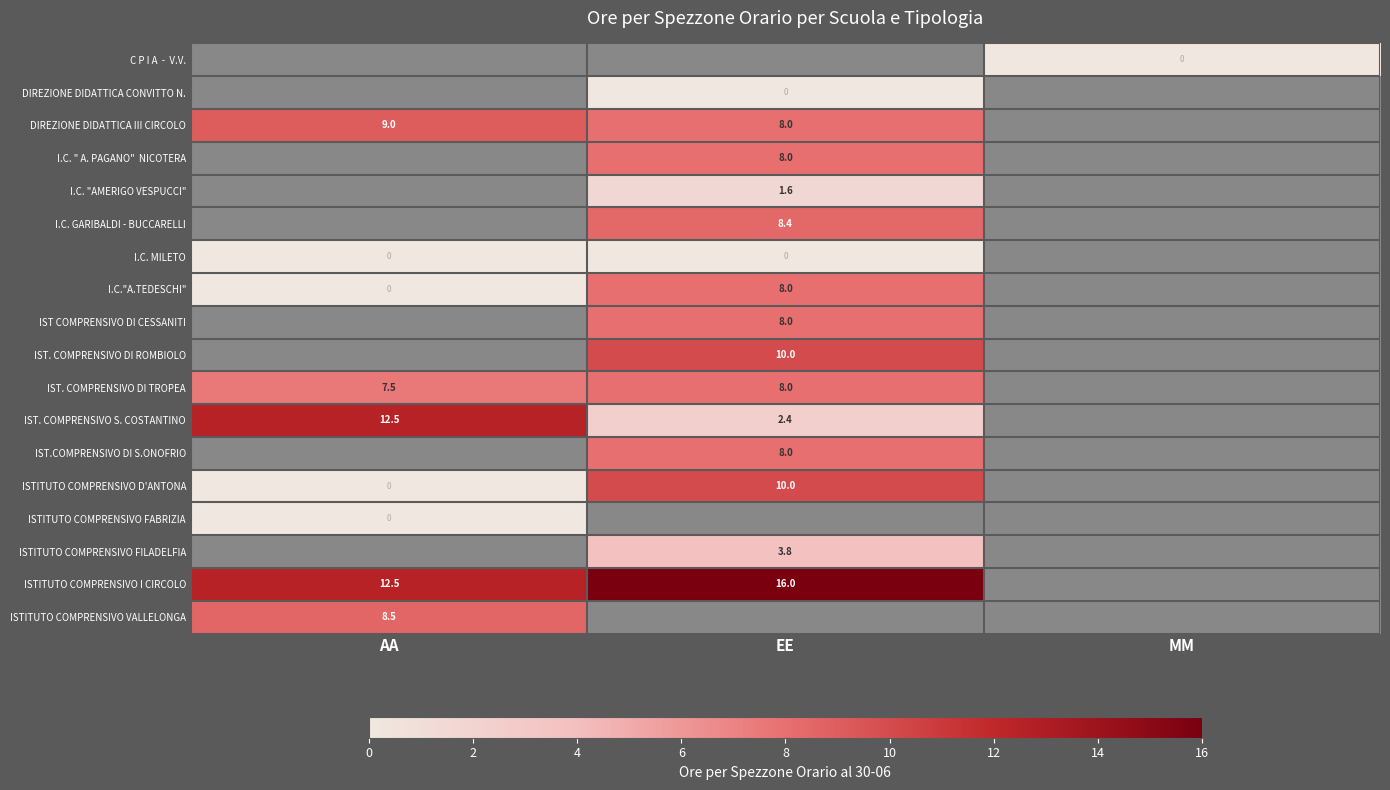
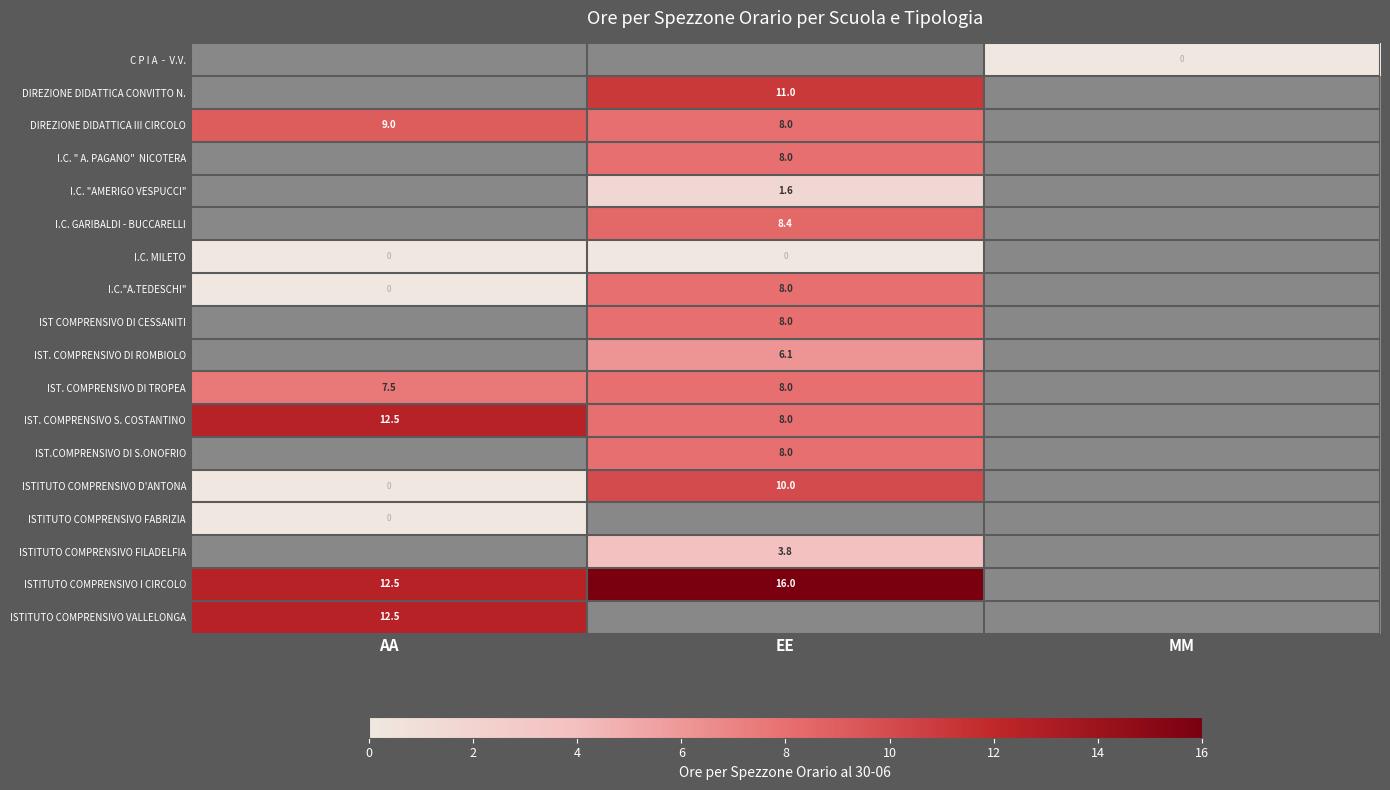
  {
    "C P I A - V.V.": {
      "MM": 0
    },
    "DIREZIONE DIDATTICA CONVITTO N.": {
-     "EE": 0
+     "EE": 11.0
    },
    "DIREZIONE DIDATTICA III CIRCOLO": {
      "AA": 9.0,
      "EE": 8.0
    },
    "I.C. \" A. PAGANO\" NICOTERA": {
      "EE": 8.0
    },
    "I.C. \"AMERIGO VESPUCCI\"": {
      "EE": 1.6
    },
    "I.C. GARIBALDI - BUCCARELLI": {
      "EE": 8.4
    },
    "I.C. MILETO": {
      "AA": 0,
      "EE": 0
    },
    "I.C.\"A.TEDESCHI\"": {
      "AA": 0,
      "EE": 8.0
    },
    "IST COMPRENSIVO DI CESSANITI": {
      "EE": 8.0
    },
    "IST. COMPRENSIVO DI ROMBIOLO": {
-     "EE": 10.0
+     "EE": 6.1
    },
    "IST. COMPRENSIVO DI TROPEA": {
      "AA": 7.5,
      "EE": 8.0
    },
    "IST. COMPRENSIVO S. COSTANTINO": {
      "AA": 12.5,
-     "EE": 2.4
+     "EE": 8.0
    },
    "IST.COMPRENSIVO DI S.ONOFRIO": {
      "EE": 8.0
    },
    "ISTITUTO COMPRENSIVO D'ANTONA": {
      "AA": 0,
      "EE": 10.0
    },
    "ISTITUTO COMPRENSIVO FABRIZIA": {
      "AA": 0
    },
    "ISTITUTO COMPRENSIVO FILADELFIA": {
      "EE": 3.8
    },
    "ISTITUTO COMPRENSIVO I CIRCOLO": {
      "AA": 12.5,
      "EE": 16.0
    },
    "ISTITUTO COMPRENSIVO VALLELONGA": {
-     "AA": 8.5
+     "AA": 12.5
    }
  }
